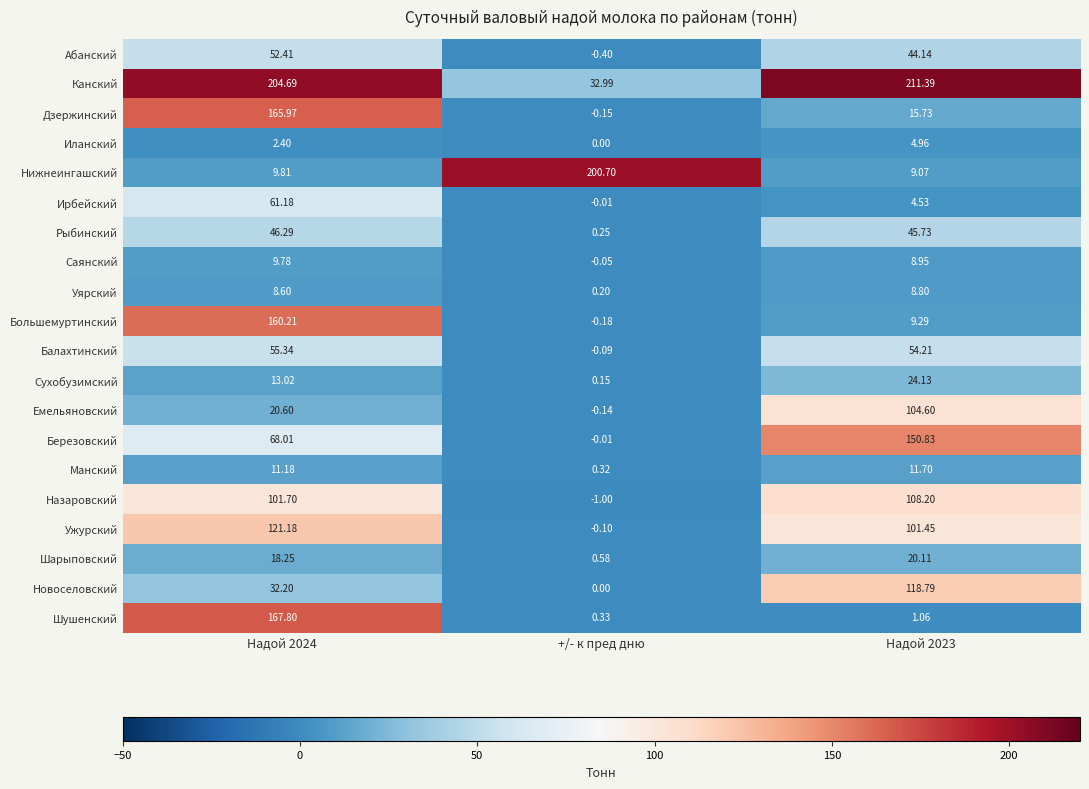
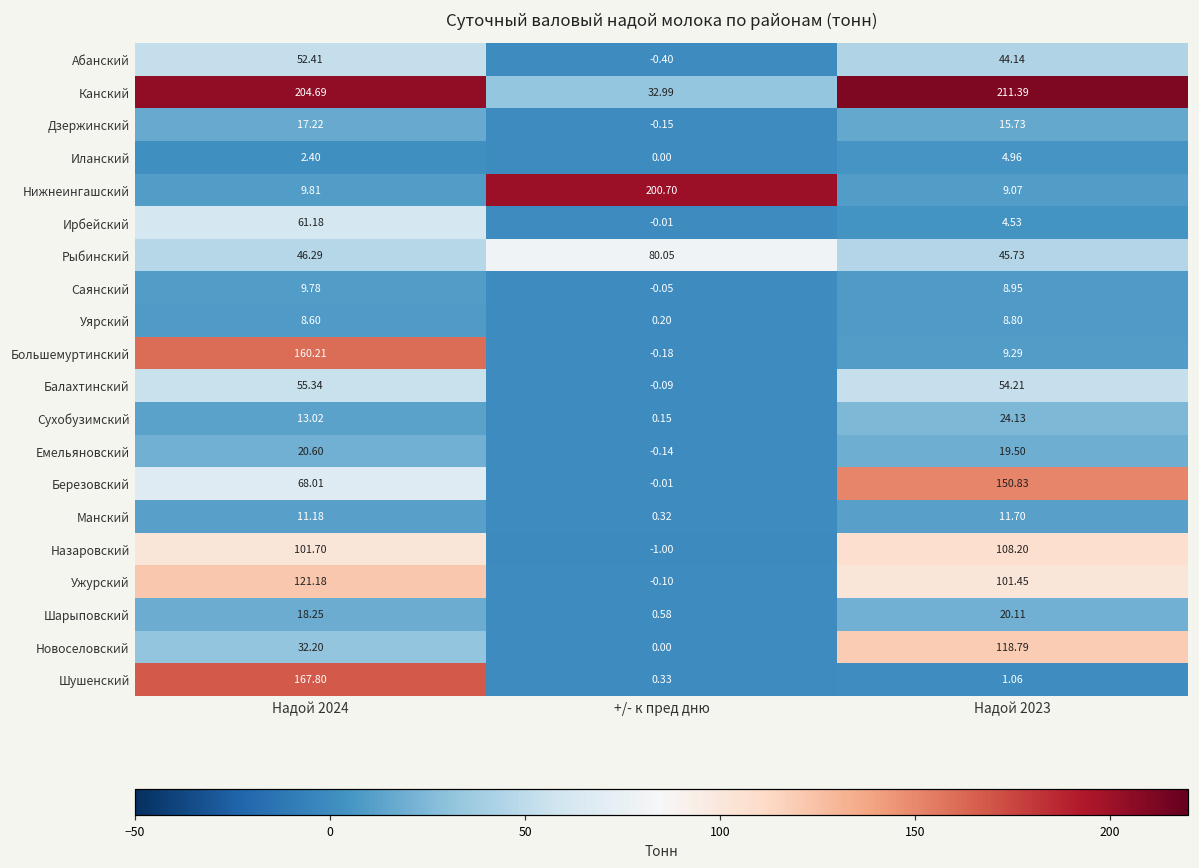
  {
    "Абанский": {
      "Надой 2024": 52.41,
      "+/- к пред дню": -0.40,
      "Надой 2023": 44.14
    },
    "Канский": {
      "Надой 2024": 204.69,
      "+/- к пред дню": 32.99,
      "Надой 2023": 211.39
    },
    "Дзержинский": {
-     "Надой 2024": 165.97,
+     "Надой 2024": 17.22,
      "+/- к пред дню": -0.15,
      "Надой 2023": 15.73
    },
    "Иланский": {
      "Надой 2024": 2.40,
      "+/- к пред дню": 0.00,
      "Надой 2023": 4.96
    },
    "Нижнеингашский": {
      "Надой 2024": 9.81,
      "+/- к пред дню": 200.70,
      "Надой 2023": 9.07
    },
    "Ирбейский": {
      "Надой 2024": 61.18,
      "+/- к пред дню": -0.01,
      "Надой 2023": 4.53
    },
    "Рыбинский": {
      "Надой 2024": 46.29,
-     "+/- к пред дню": 0.25,
+     "+/- к пред дню": 80.05,
      "Надой 2023": 45.73
    },
    "Саянский": {
      "Надой 2024": 9.78,
      "+/- к пред дню": -0.05,
      "Надой 2023": 8.95
    },
    "Уярский": {
      "Надой 2024": 8.60,
      "+/- к пред дню": 0.20,
      "Надой 2023": 8.80
    },
    "Большемуртинский": {
      "Надой 2024": 160.21,
      "+/- к пред дню": -0.18,
      "Надой 2023": 9.29
    },
    "Балахтинский": {
      "Надой 2024": 55.34,
      "+/- к пред дню": -0.09,
      "Надой 2023": 54.21
    },
    "Сухобузимский": {
      "Надой 2024": 13.02,
      "+/- к пред дню": 0.15,
      "Надой 2023": 24.13
    },
    "Емельяновский": {
      "Надой 2024": 20.60,
      "+/- к пред дню": -0.14,
-     "Надой 2023": 104.60
+     "Надой 2023": 19.50
    },
    "Березовский": {
      "Надой 2024": 68.01,
      "+/- к пред дню": -0.01,
      "Надой 2023": 150.83
    },
    "Манский": {
      "Надой 2024": 11.18,
      "+/- к пред дню": 0.32,
      "Надой 2023": 11.70
    },
    "Назаровский": {
      "Надой 2024": 101.70,
      "+/- к пред дню": -1.00,
      "Надой 2023": 108.20
    },
    "Ужурский": {
      "Надой 2024": 121.18,
      "+/- к пред дню": -0.10,
      "Надой 2023": 101.45
    },
    "Шарыповский": {
      "Надой 2024": 18.25,
      "+/- к пред дню": 0.58,
      "Надой 2023": 20.11
    },
    "Новоселовский": {
      "Надой 2024": 32.20,
      "+/- к пред дню": 0.00,
      "Надой 2023": 118.79
    },
    "Шушенский": {
      "Надой 2024": 167.80,
      "+/- к пред дню": 0.33,
      "Надой 2023": 1.06
    }
  }
